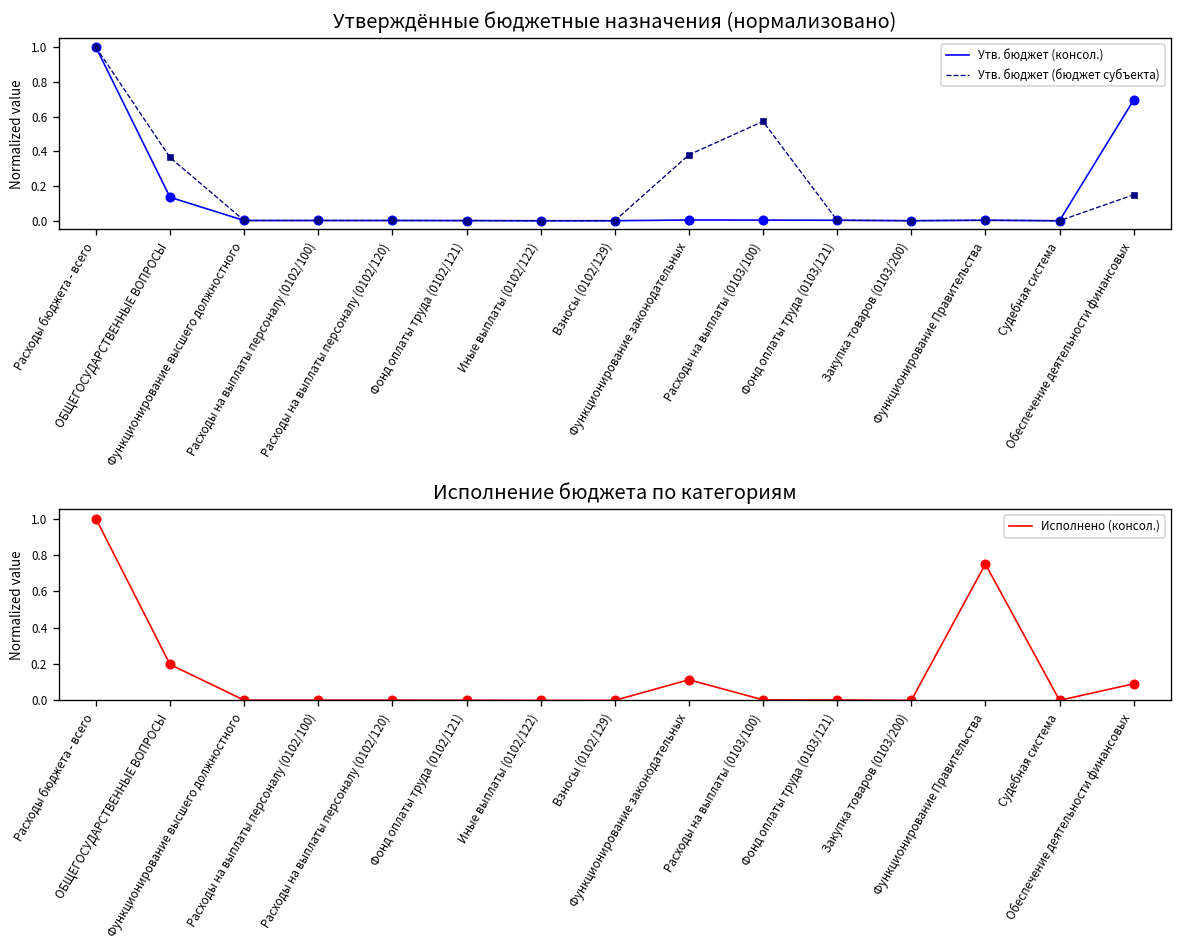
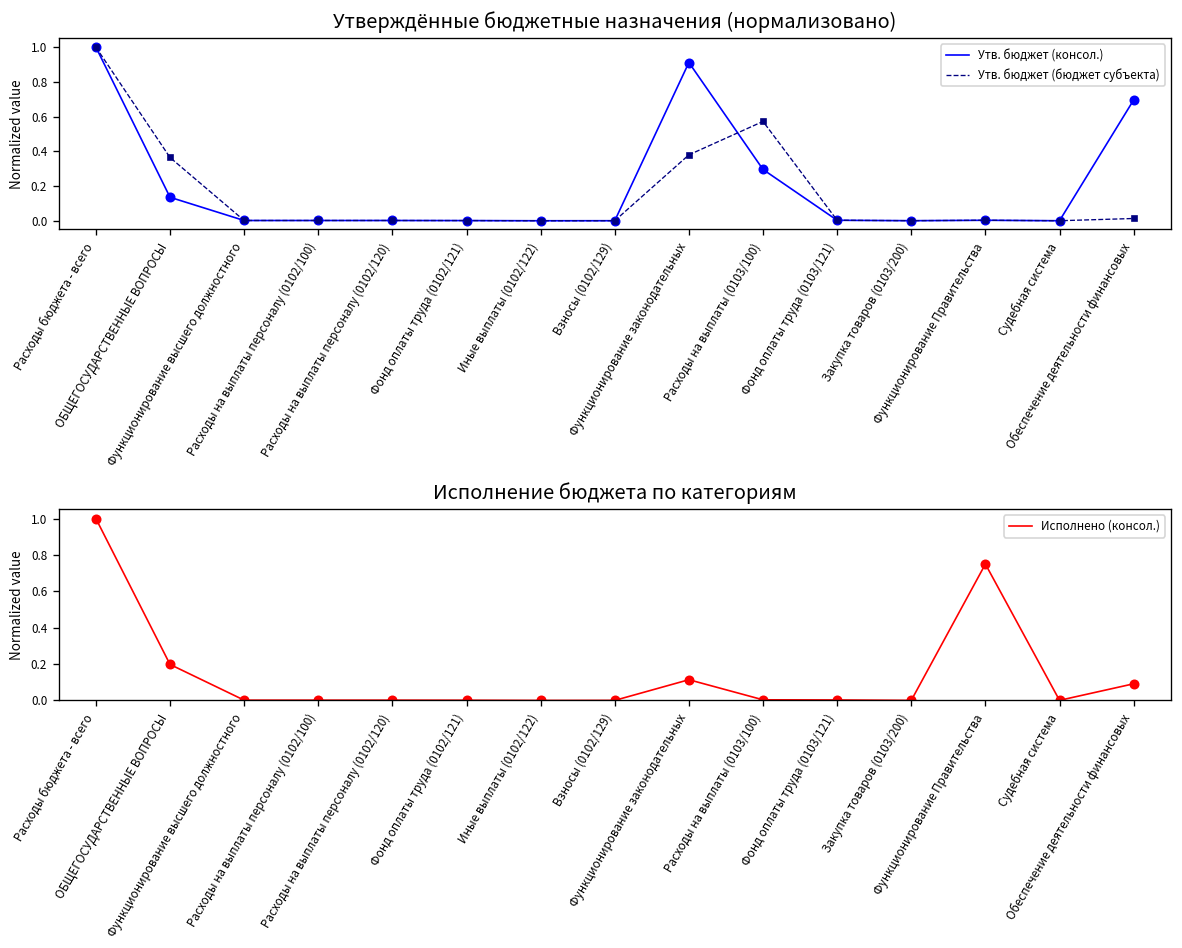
  {
    "Утверждённые бюджетные назначения (нормализовано)": {
      "Утв. бюджет (консол.)": {
        "ОБЩЕГОСУДАРСТВЕННЫЕ ВОПРОСЫ": 0.14,
-       "Функционирование законодательных": 0.00,
-       "Расходы на выплаты (0103/100)": 0.00,
+       "Функционирование законодательных": 0.91,
+       "Расходы на выплаты (0103/100)": 0.30,
        "Обеспечение деятельности финансовых": 0.70
      },
      "Утв. бюджет (бюджет субъекта)": {
        "ОБЩЕГОСУДАРСТВЕННЫЕ ВОПРОСЫ": 0.36,
        "Функционирование законодательных": 0.38,
        "Расходы на выплаты (0103/100)": 0.57,
-       "Обеспечение деятельности финансовых": 0.15
+       "Обеспечение деятельности финансовых": 0.01
      }
    },
    "Исполнение бюджета по категориям": {
      "Расходы бюджета - всего": 1.00,
      "ОБЩЕГОСУДАРСТВЕННЫЕ ВОПРОСЫ": 0.20,
      "Функционирование высшего должностного": 0.00,
      "Расходы на выплаты персоналу (0102/100)": 0.00,
      "Расходы на выплаты персоналу (0102/120)": 0.00,
      "Фонд оплаты труда (0102/121)": 0.00,
      "Иные выплаты (0102/122)": 0.00,
      "Взносы (0102/129)": 0.00,
      "Функционирование законодательных": 0.11,
      "Расходы на выплаты (0103/100)": 0.00,
      "Фонд оплаты труда (0103/121)": 0.00,
      "Закупка товаров (0103/200)": 0.00,
      "Функционирование Правительства": 0.75,
      "Судебная система": 0.00,
      "Обеспечение деятельности финансовых": 0.09
    }
  }
